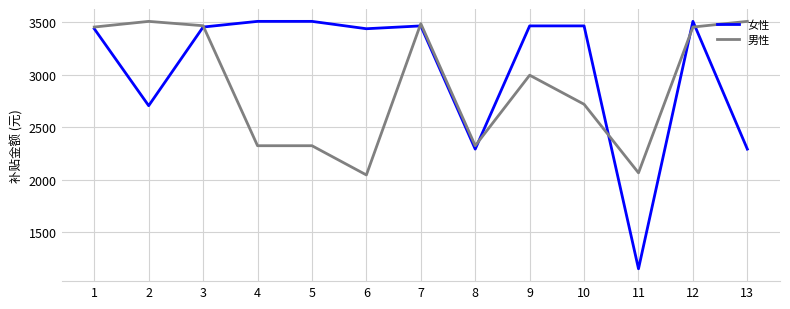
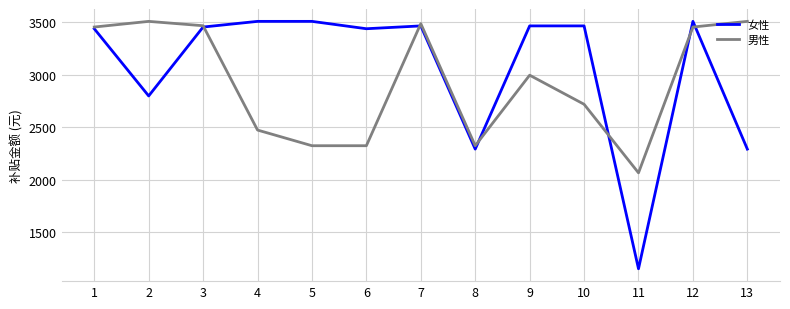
  {
    "女性": {
-     "2": 2710,
+     "2": 2800,
      "4": 3510,
      "5": 3510,
      "6": 3440,
      "8": 2290,
      "9": 3460,
      "10": 3460,
      "11": 1150,
      "12": 3510,
      "13": 2290
    },
    "男性": {
      "2": 3510,
-     "4": 2320,
+     "4": 2470,
      "5": 2320,
-     "6": 2050,
+     "6": 2320,
      "8": 2320,
      "9": 3000,
      "10": 2720,
      "11": 2070,
      "12": 3450,
      "13": 3510
    }
  }
